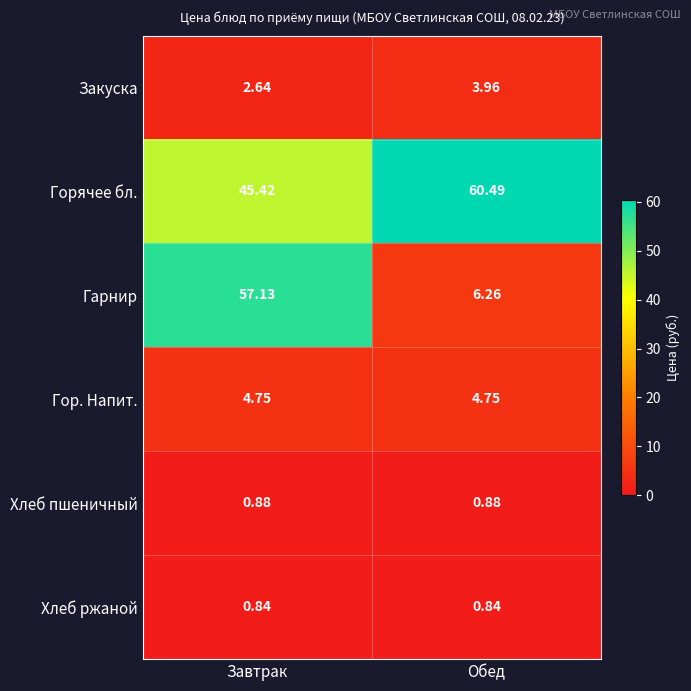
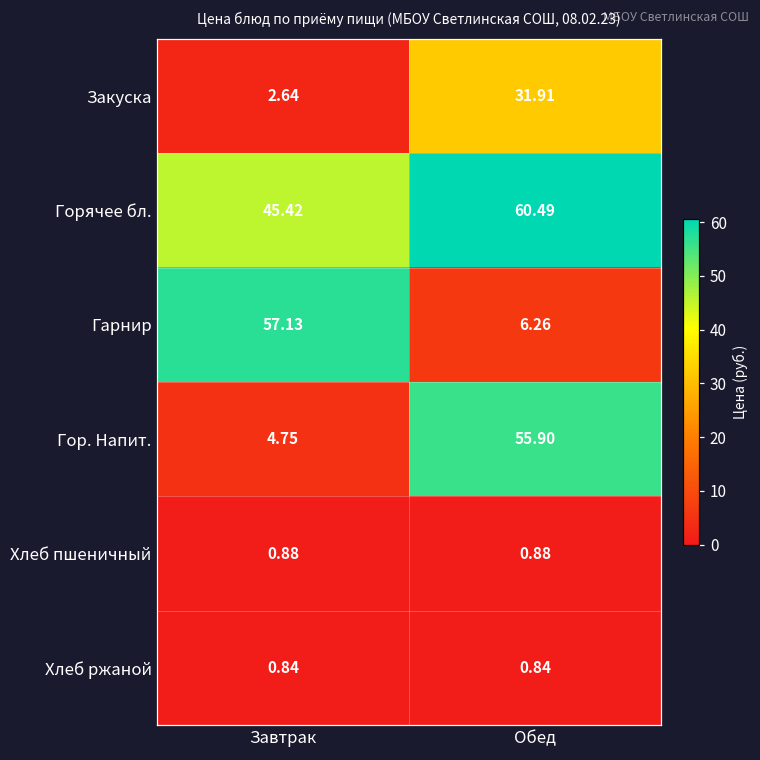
  {
    "Закуска": {
      "Завтрак": 2.64,
-     "Обед": 3.96
+     "Обед": 31.91
    },
    "Горячее бл.": {
      "Завтрак": 45.42,
      "Обед": 60.49
    },
    "Гарнир": {
      "Завтрак": 57.13,
      "Обед": 6.26
    },
    "Гор. Напит.": {
      "Завтрак": 4.75,
-     "Обед": 4.75
+     "Обед": 55.90
    },
    "Хлеб пшеничный": {
      "Завтрак": 0.88,
      "Обед": 0.88
    },
    "Хлеб ржаной": {
      "Завтрак": 0.84,
      "Обед": 0.84
    }
  }
